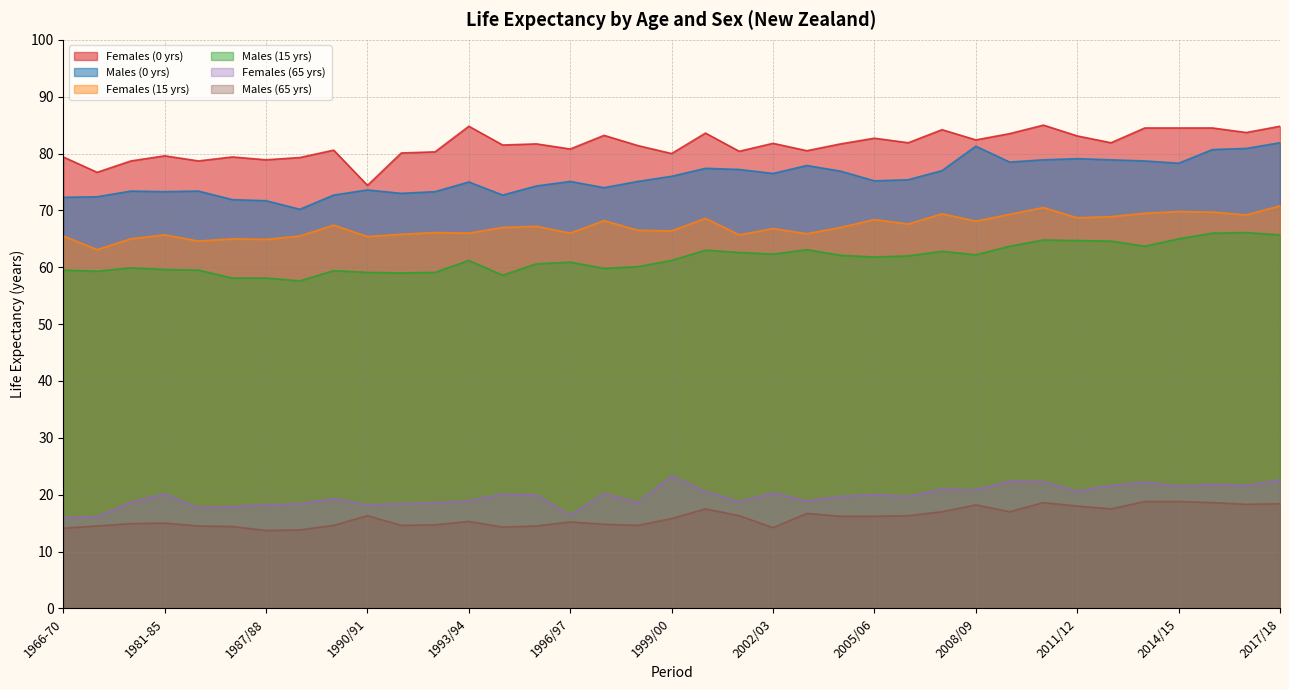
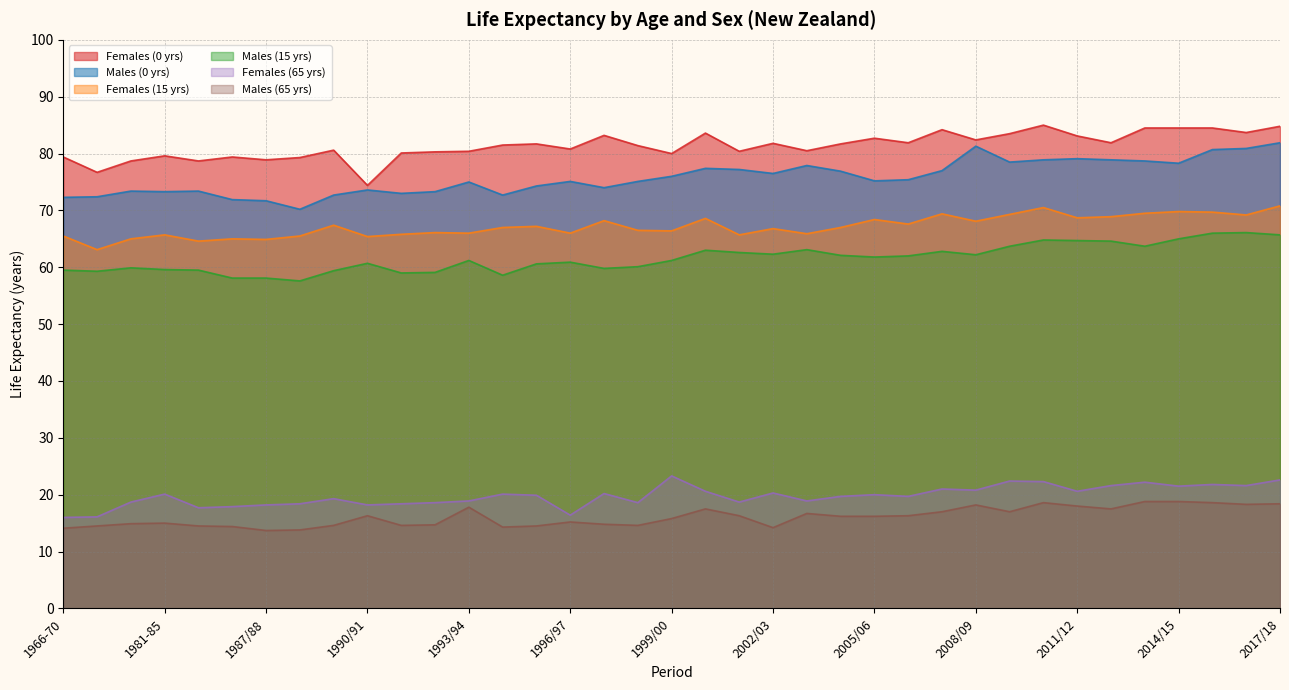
  {
    "Females (0 yrs)": {
      "1966-70": 79,
      "1981-85": 80,
      "1987/88": 79,
      "1990/91": 74,
-     "1993/94": 85,
+     "1993/94": 80,
      "1996/97": 81,
      "1999/00": 80,
      "2002/03": 82,
      "2005/06": 83,
      "2008/09": 82,
      "2011/12": 83,
      "2014/15": 85,
      "2017/18": 85
    },
    "Males (0 yrs)": {
      "1966-70": 72,
      "1981-85": 73,
      "1987/88": 72,
      "1990/91": 74,
      "1993/94": 75,
      "1996/97": 75,
      "1999/00": 76,
      "2002/03": 77,
      "2005/06": 75,
      "2008/09": 81,
      "2011/12": 79,
      "2014/15": 78,
      "2017/18": 82
    },
    "Females (15 yrs)": {
      "1966-70": 66,
      "1981-85": 66,
      "1987/88": 65,
      "1990/91": 65,
      "1993/94": 66,
      "1996/97": 66,
      "1999/00": 66,
      "2002/03": 67,
      "2005/06": 68,
      "2008/09": 68,
      "2011/12": 69,
      "2014/15": 70,
      "2017/18": 71
    },
    "Males (15 yrs)": {
      "1966-70": 60,
      "1981-85": 60,
      "1987/88": 58,
-     "1990/91": 59,
+     "1990/91": 61,
      "1993/94": 61,
      "1996/97": 61,
      "1999/00": 61,
      "2002/03": 62,
      "2005/06": 62,
      "2008/09": 62,
      "2011/12": 65,
      "2014/15": 65,
      "2017/18": 66
    },
    "Females (65 yrs)": {
      "1966-70": 16,
      "1981-85": 20,
      "1987/88": 18,
      "1990/91": 18,
      "1993/94": 19,
      "1996/97": 16,
      "1999/00": 23,
      "2002/03": 20,
      "2005/06": 20,
      "2008/09": 21,
      "2011/12": 21,
      "2014/15": 22,
      "2017/18": 23
    },
    "Males (65 yrs)": {
      "1966-70": 14,
      "1981-85": 15,
      "1987/88": 14,
      "1990/91": 16,
-     "1993/94": 15,
+     "1993/94": 18,
      "1996/97": 15,
      "1999/00": 16,
      "2002/03": 14,
      "2005/06": 16,
      "2008/09": 18,
      "2011/12": 18,
      "2014/15": 19,
      "2017/18": 18
    }
  }
